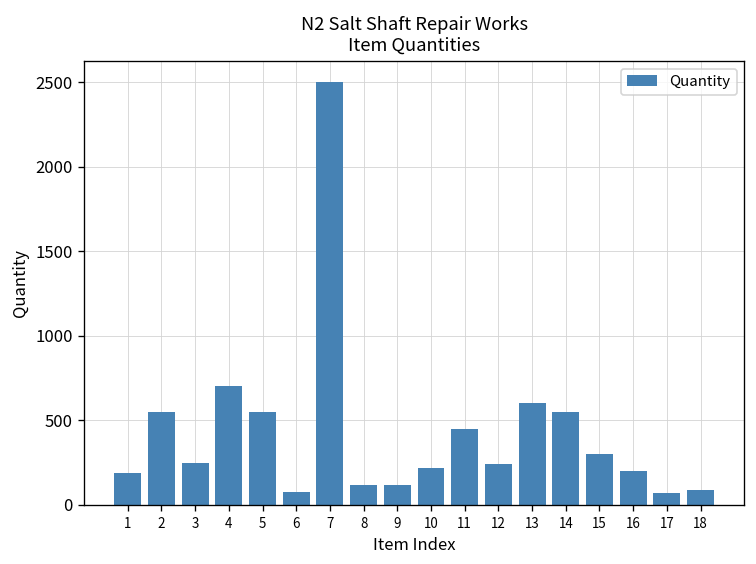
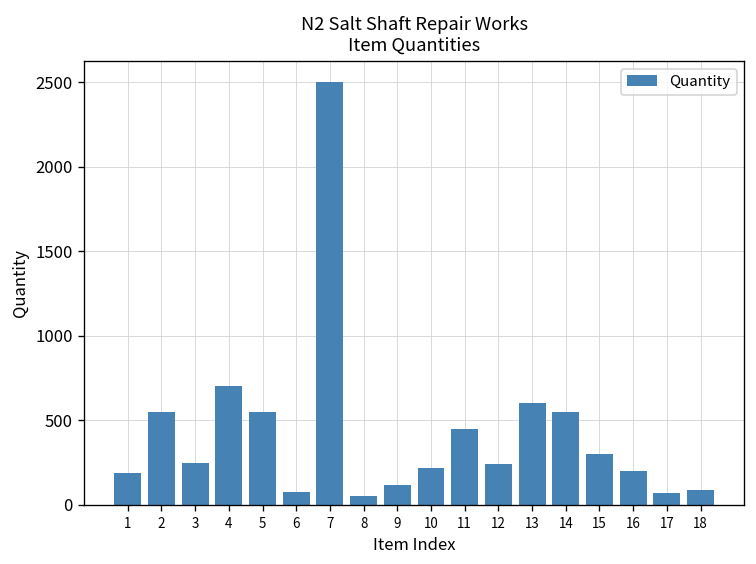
  {
    "1": 190,
    "2": 550,
    "3": 250,
    "4": 700,
    "5": 550,
    "6": 80,
    "7": 2500,
-   "8": 120,
+   "8": 50,
    "9": 120,
    "10": 220,
    "11": 450,
    "12": 240,
    "13": 600,
    "14": 550,
    "15": 300,
    "16": 200,
    "17": 70,
    "18": 90
  }
